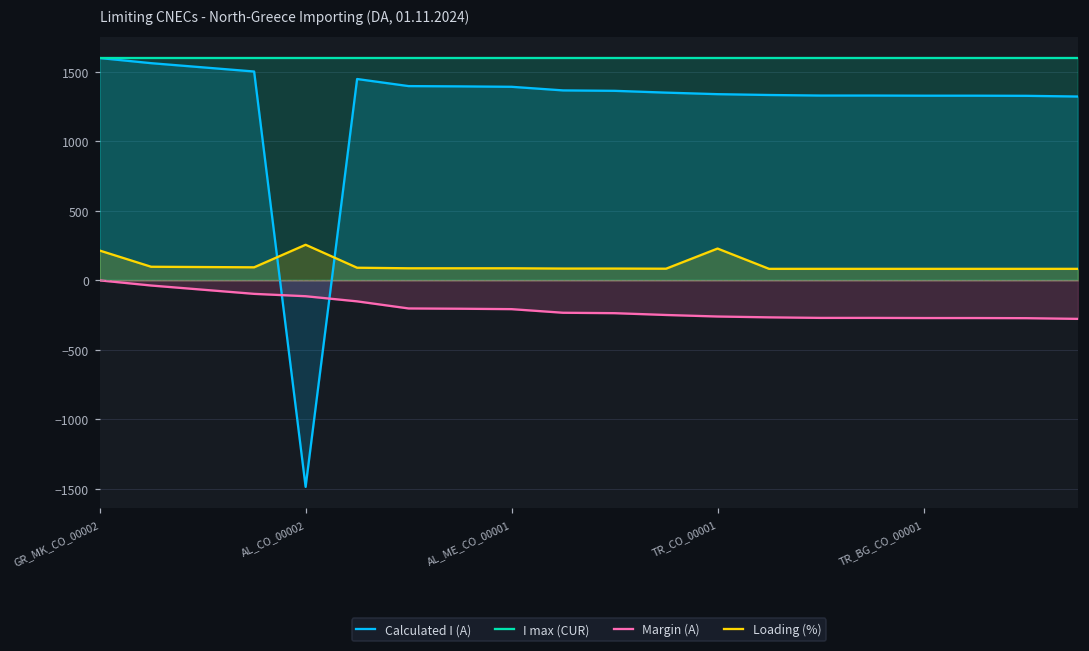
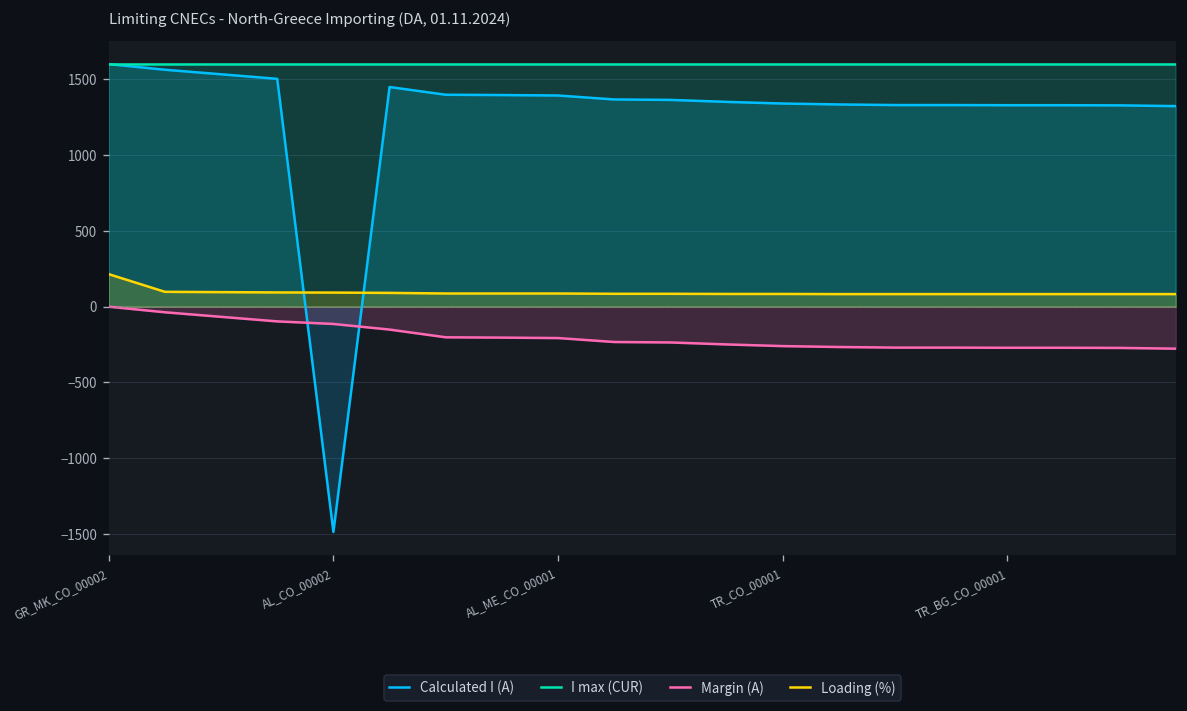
  {
    "I max (CUR)": {
      "AL_CO_00002": 1600,
      "AL_ME_CO_00001": 1600,
      "TR_CO_00001": 1600,
      "TR_BG_CO_00001": 1600
    },
    "Loading (%)": {
      "GR_MK_CO_00002": 210,
-     "AL_CO_00002": 260,
+     "AL_CO_00002": 90,
      "AL_ME_CO_00001": 90,
-     "TR_CO_00001": 230,
+     "TR_CO_00001": 80,
      "TR_BG_CO_00001": 80
    }
  }
